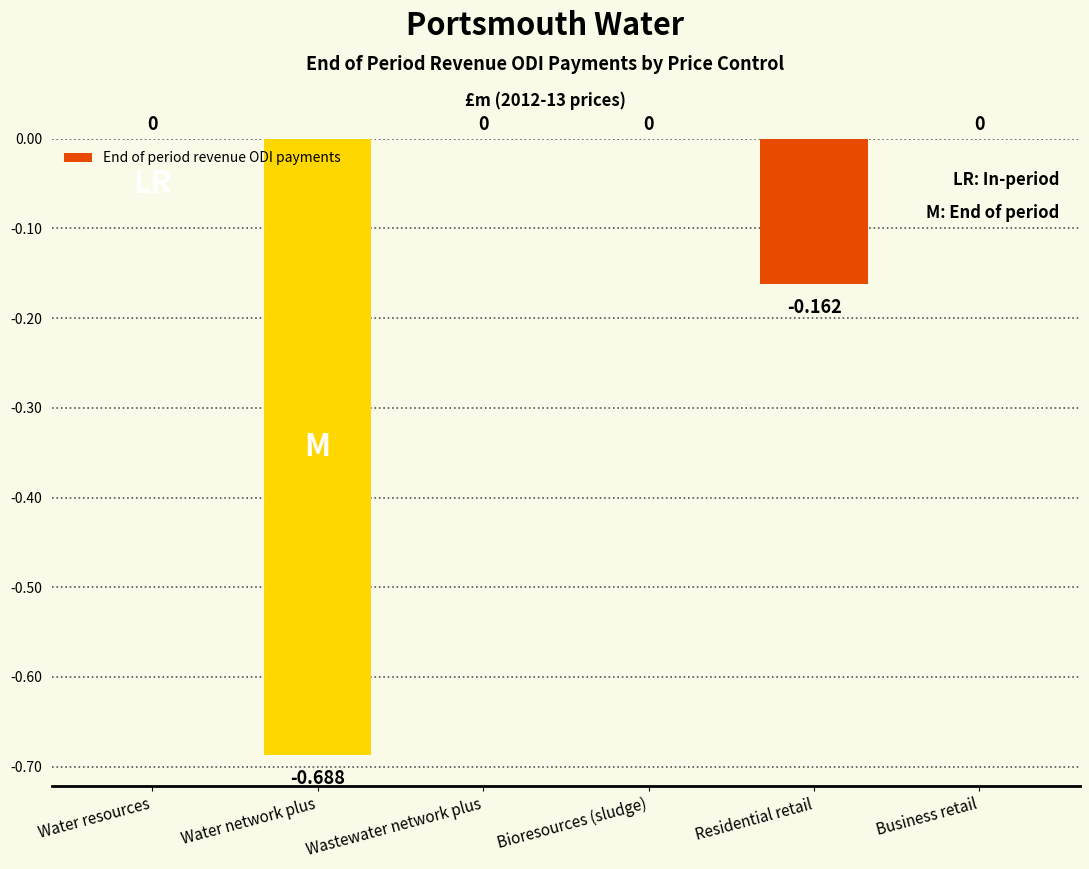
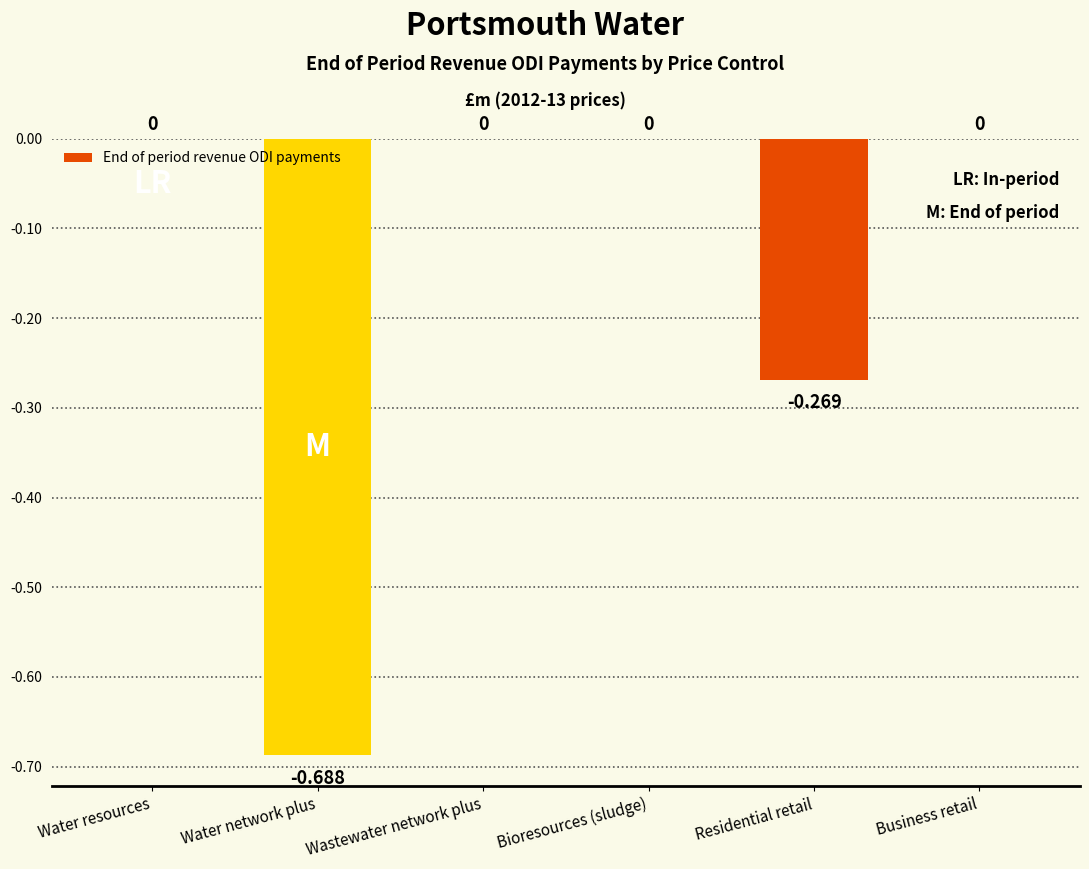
  {
    "Water resources": 0,
    "Water network plus": -0.688,
    "Wastewater network plus": 0,
    "Bioresources (sludge)": 0,
-   "Residential retail": -0.162,
+   "Residential retail": -0.269,
    "Business retail": 0
  }
